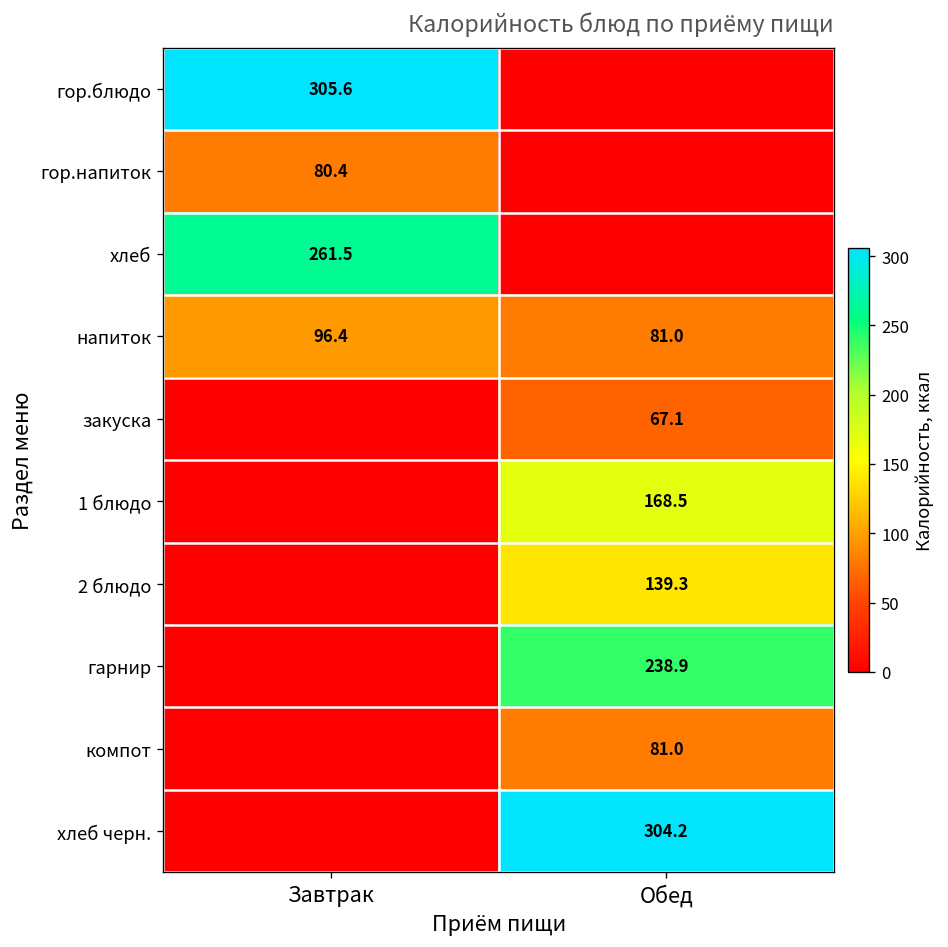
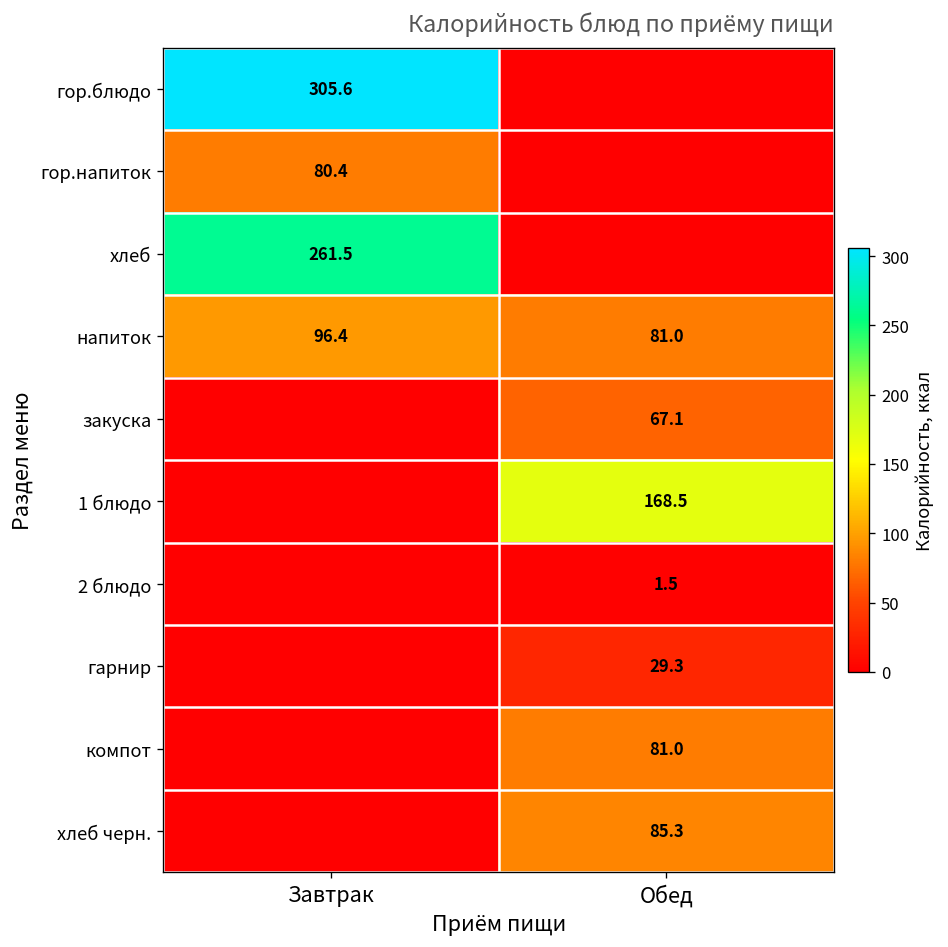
  {
    "гор.блюдо": {
      "Завтрак": 305.6
    },
    "гор.напиток": {
      "Завтрак": 80.4
    },
    "хлеб": {
      "Завтрак": 261.5
    },
    "напиток": {
      "Завтрак": 96.4,
      "Обед": 81.0
    },
    "закуска": {
      "Обед": 67.1
    },
    "1 блюдо": {
      "Обед": 168.5
    },
    "2 блюдо": {
-     "Обед": 139.3
+     "Обед": 1.5
    },
    "гарнир": {
-     "Обед": 238.9
+     "Обед": 29.3
    },
    "компот": {
      "Обед": 81.0
    },
    "хлеб черн.": {
-     "Обед": 304.2
+     "Обед": 85.3
    }
  }
